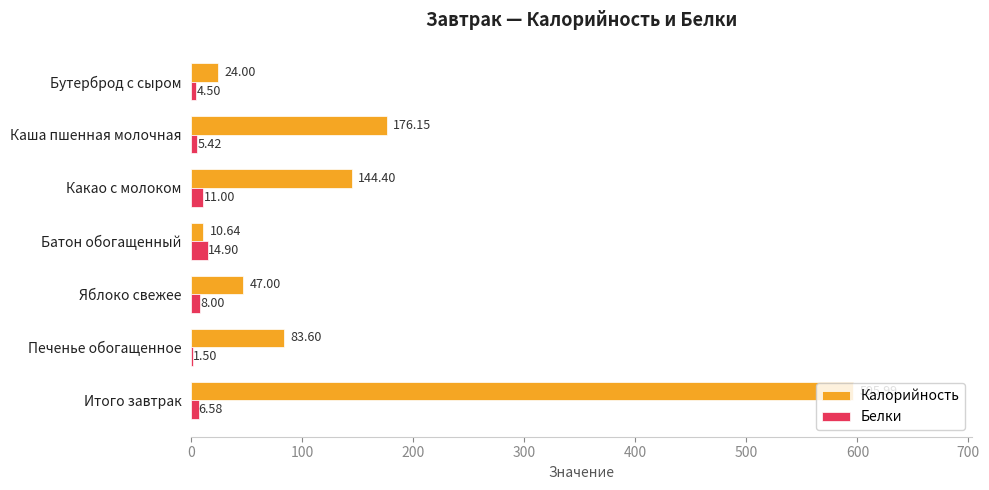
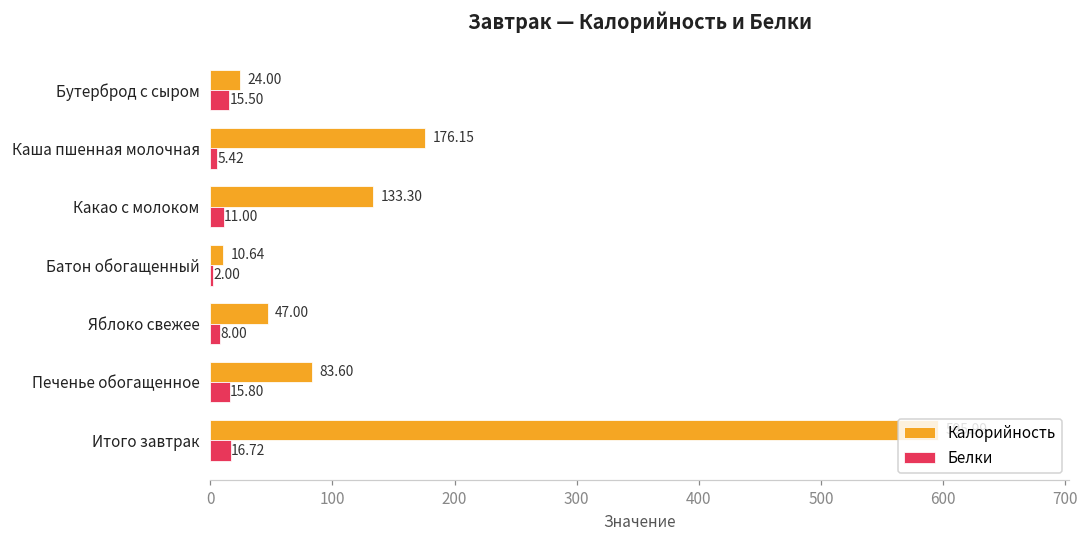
  {
    "Калорийность": {
      "Бутерброд с сыром": 24.00,
      "Каша пшенная молочная": 176.15,
-     "Какао с молоком": 144.40,
+     "Какао с молоком": 133.30,
      "Батон обогащенный": 10.64,
      "Яблоко свежее": 47.00,
      "Печенье обогащенное": 83.60
    },
    "Белки": {
-     "Бутерброд с сыром": 4.50,
+     "Бутерброд с сыром": 15.50,
      "Каша пшенная молочная": 5.42,
      "Какао с молоком": 11.00,
-     "Батон обогащенный": 14.90,
+     "Батон обогащенный": 2.00,
      "Яблоко свежее": 8.00,
-     "Печенье обогащенное": 1.50,
-     "Итого завтрак": 6.58
+     "Печенье обогащенное": 15.80,
+     "Итого завтрак": 16.72
    }
  }
